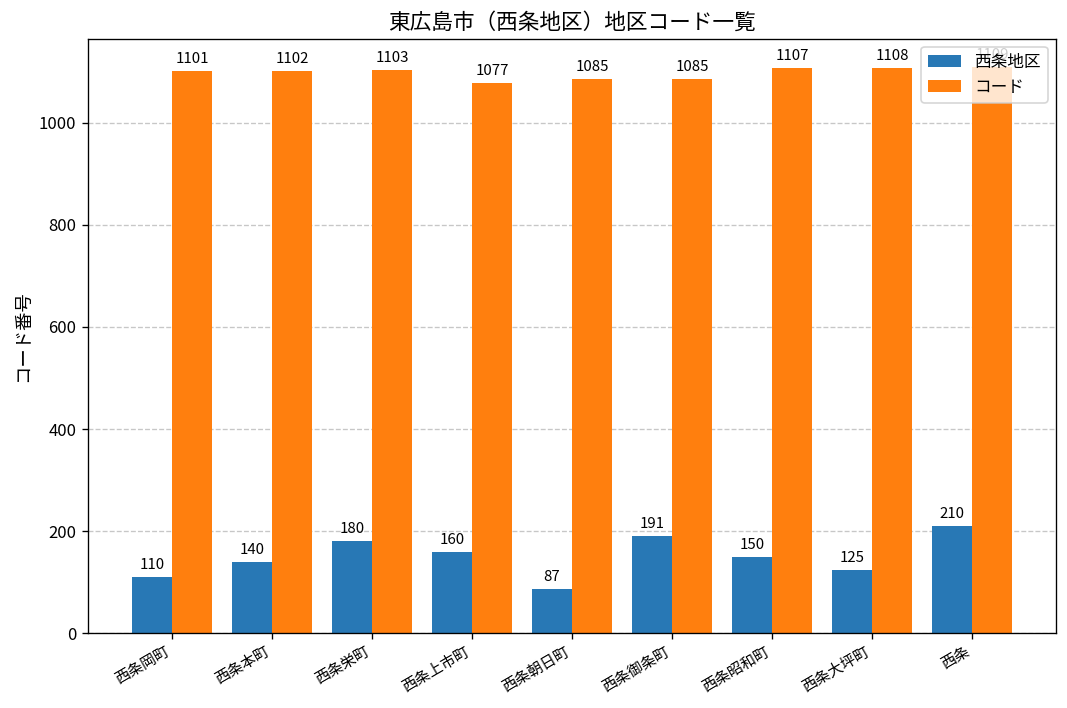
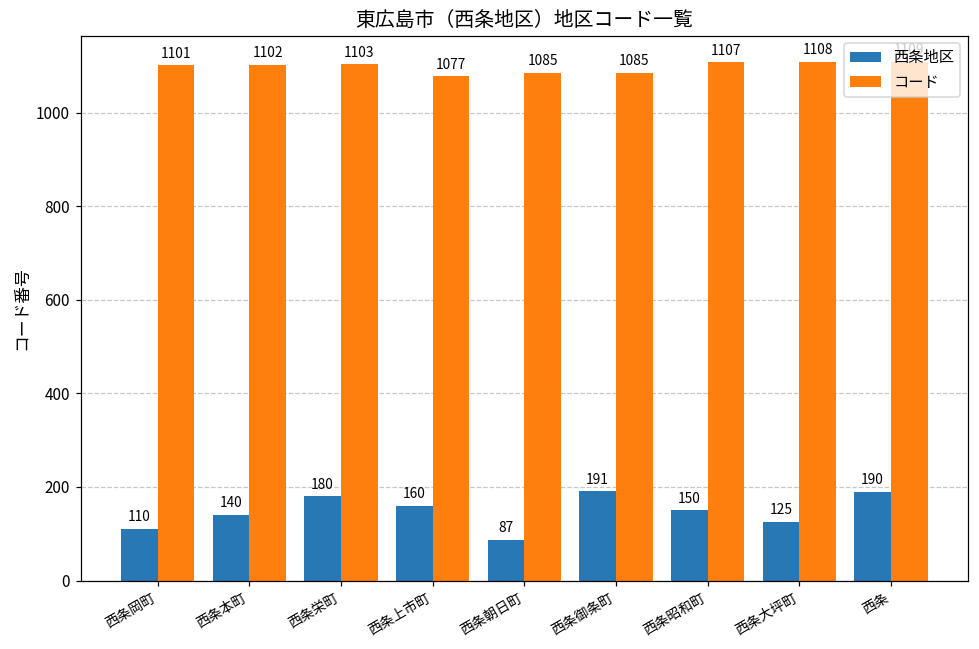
  {
    "西条地区": {
      "西条岡町": 110,
      "西条本町": 140,
      "西条栄町": 180,
      "西条上市町": 160,
      "西条朝日町": 87,
      "西条御条町": 191,
      "西条昭和町": 150,
      "西条大坪町": 125,
-     "西条": 210
+     "西条": 190
    },
    "コード": {
      "西条岡町": 1101,
      "西条本町": 1102,
      "西条栄町": 1103,
      "西条上市町": 1077,
      "西条朝日町": 1085,
      "西条御条町": 1085,
      "西条昭和町": 1107,
      "西条大坪町": 1108
    }
  }
